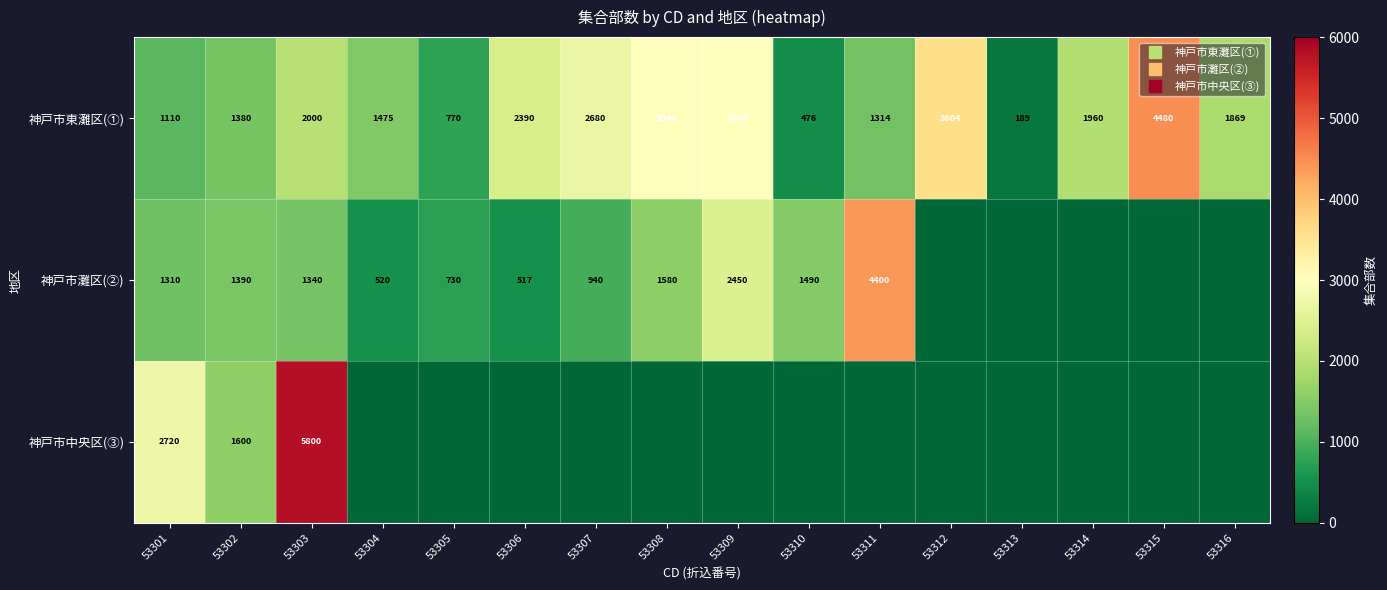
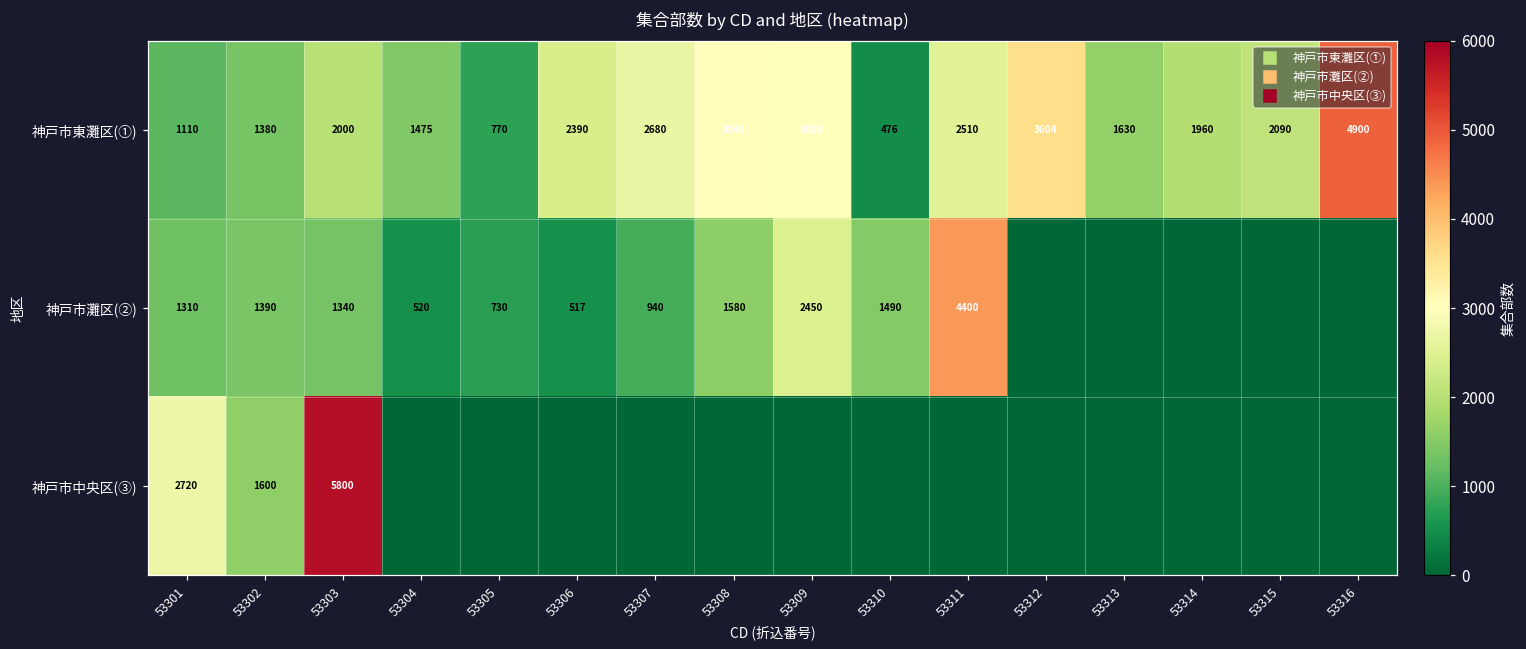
  {
    "神戸市東灘区(①)": {
      "53301": 1110,
      "53302": 1380,
      "53303": 2000,
      "53304": 1475,
      "53305": 770,
      "53306": 2390,
      "53307": 2680,
      "53308": 3040,
      "53309": 3000,
      "53310": 476,
-     "53311": 1314,
+     "53311": 2510,
      "53312": 3604,
-     "53313": 189,
+     "53313": 1630,
      "53314": 1960,
-     "53315": 4480,
-     "53316": 1869
+     "53315": 2090,
+     "53316": 4900
    },
    "神戸市灘区(②)": {
      "53301": 1310,
      "53302": 1390,
      "53303": 1340,
      "53304": 520,
      "53305": 730,
      "53306": 517,
      "53307": 940,
      "53308": 1580,
      "53309": 2450,
      "53310": 1490,
      "53311": 4400
    },
    "神戸市中央区(③)": {
      "53301": 2720,
      "53302": 1600,
      "53303": 5800
    }
  }
